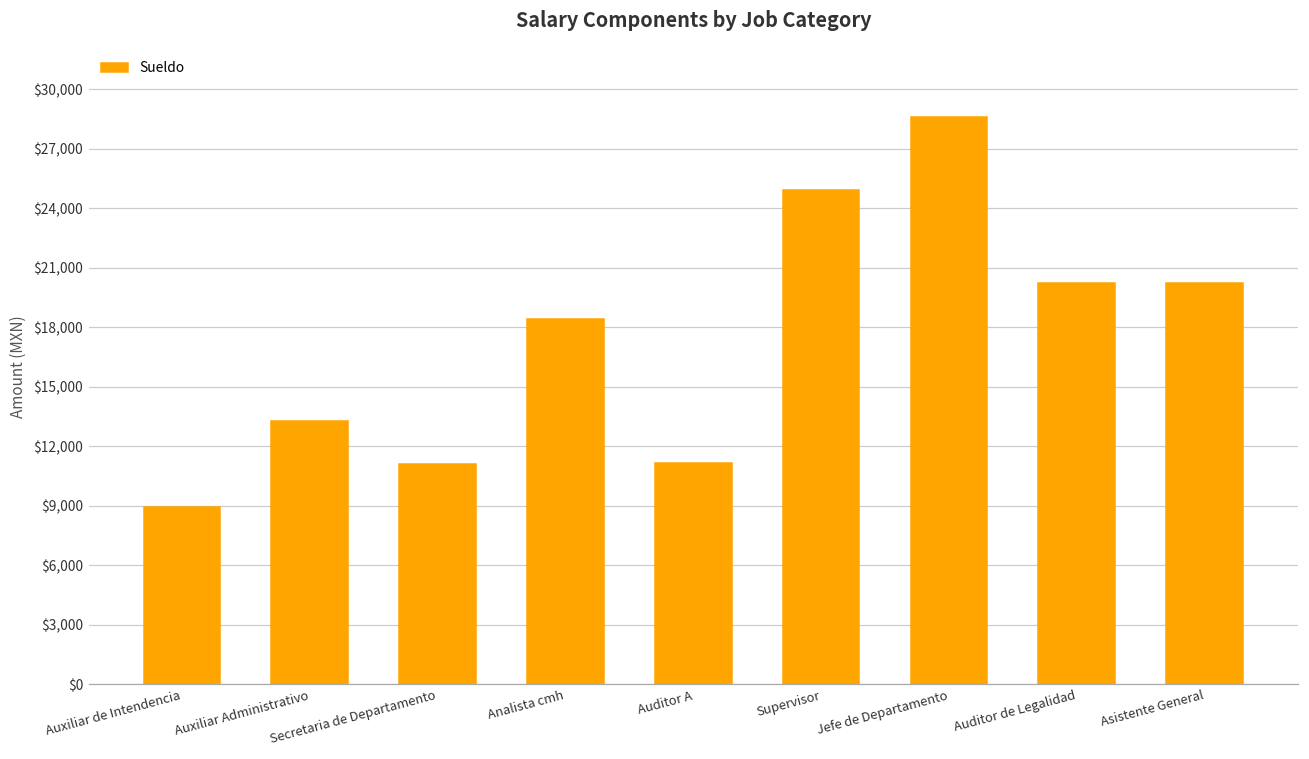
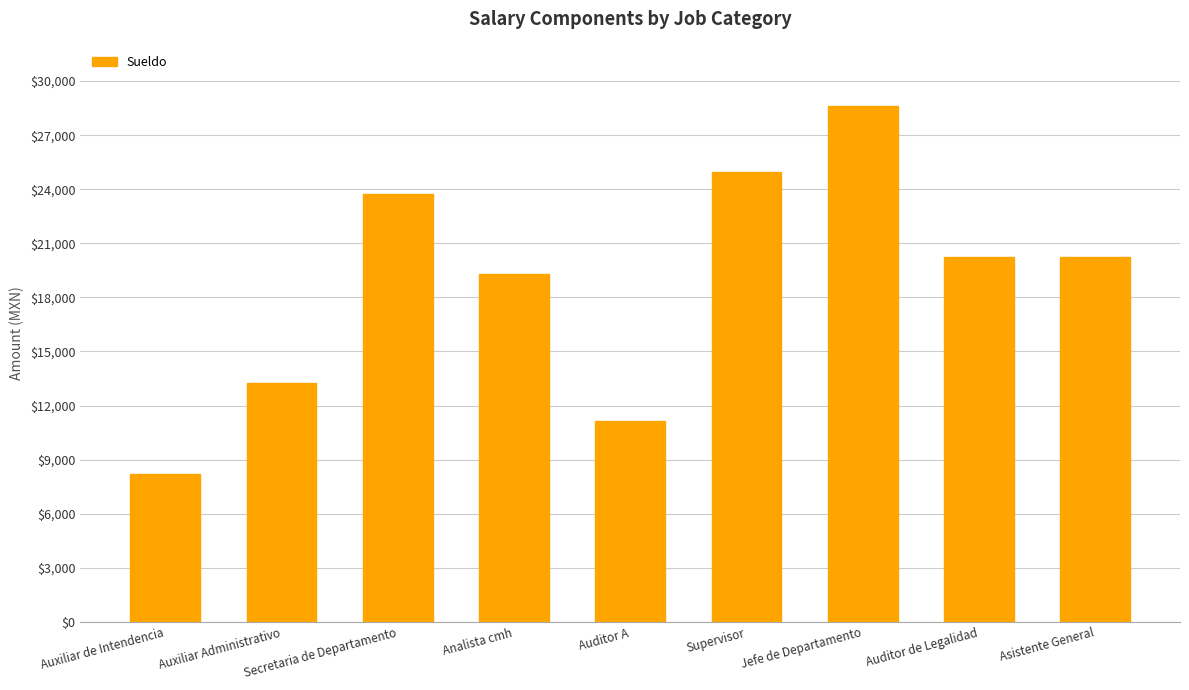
  {
-   "Auxiliar de Intendencia": "$8,900",
+   "Auxiliar de Intendencia": "$8,200",
    "Auxiliar Administrativo": "$13,200",
-   "Secretaria de Departamento": "$11,100",
-   "Analista cmh": "$18,400",
+   "Secretaria de Departamento": "$23,700",
+   "Analista cmh": "$19,300",
    "Auditor A": "$11,100",
    "Supervisor": "$24,900",
    "Jefe de Departamento": "$28,600",
    "Auditor de Legalidad": "$20,200",
    "Asistente General": "$20,200"
  }
